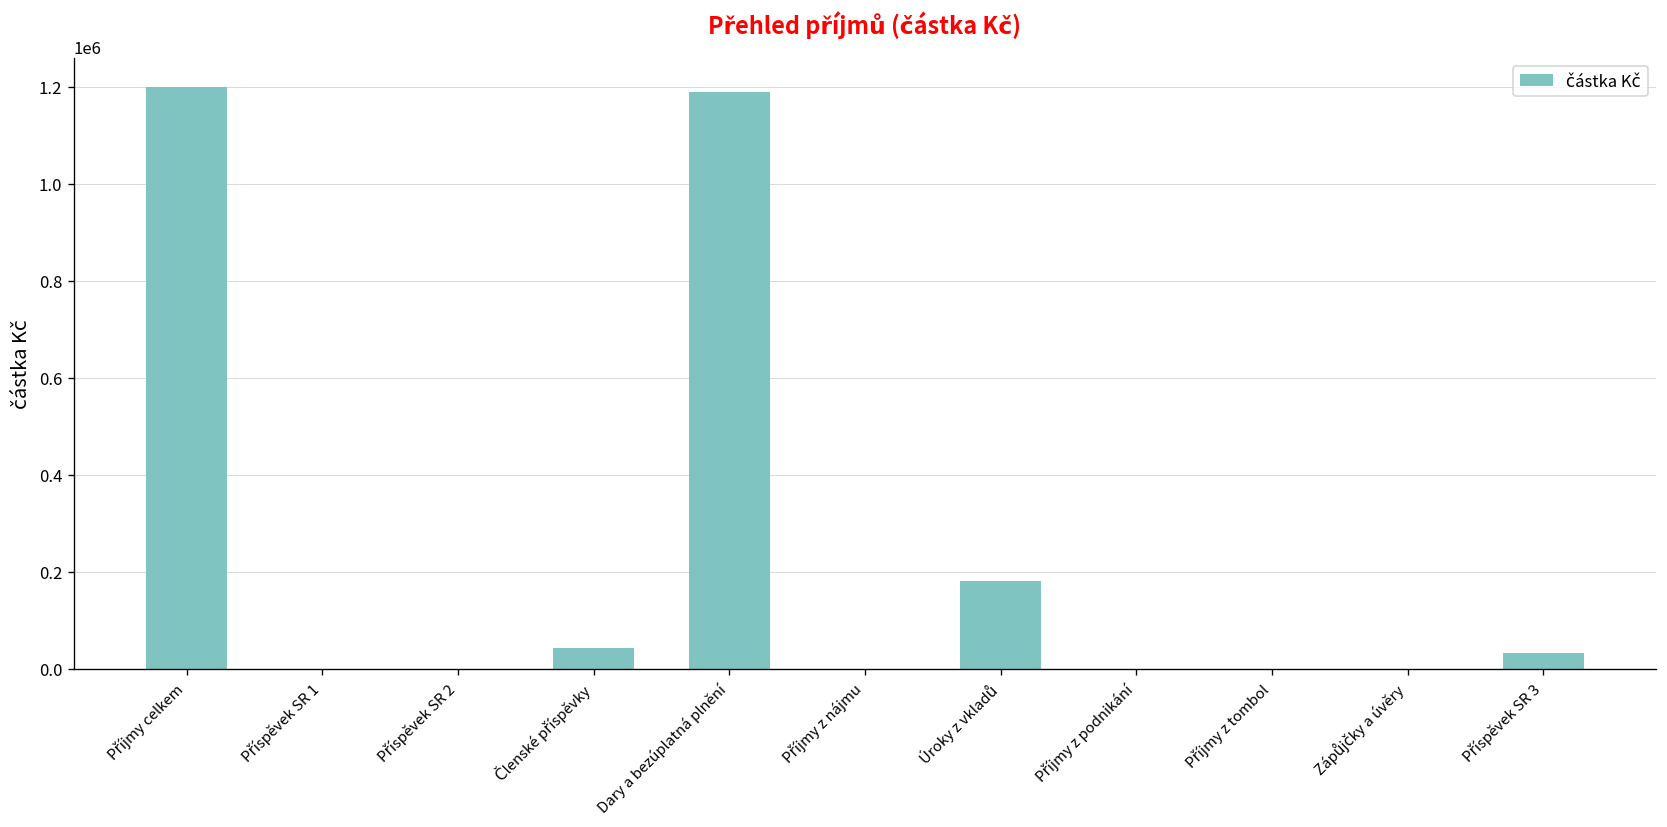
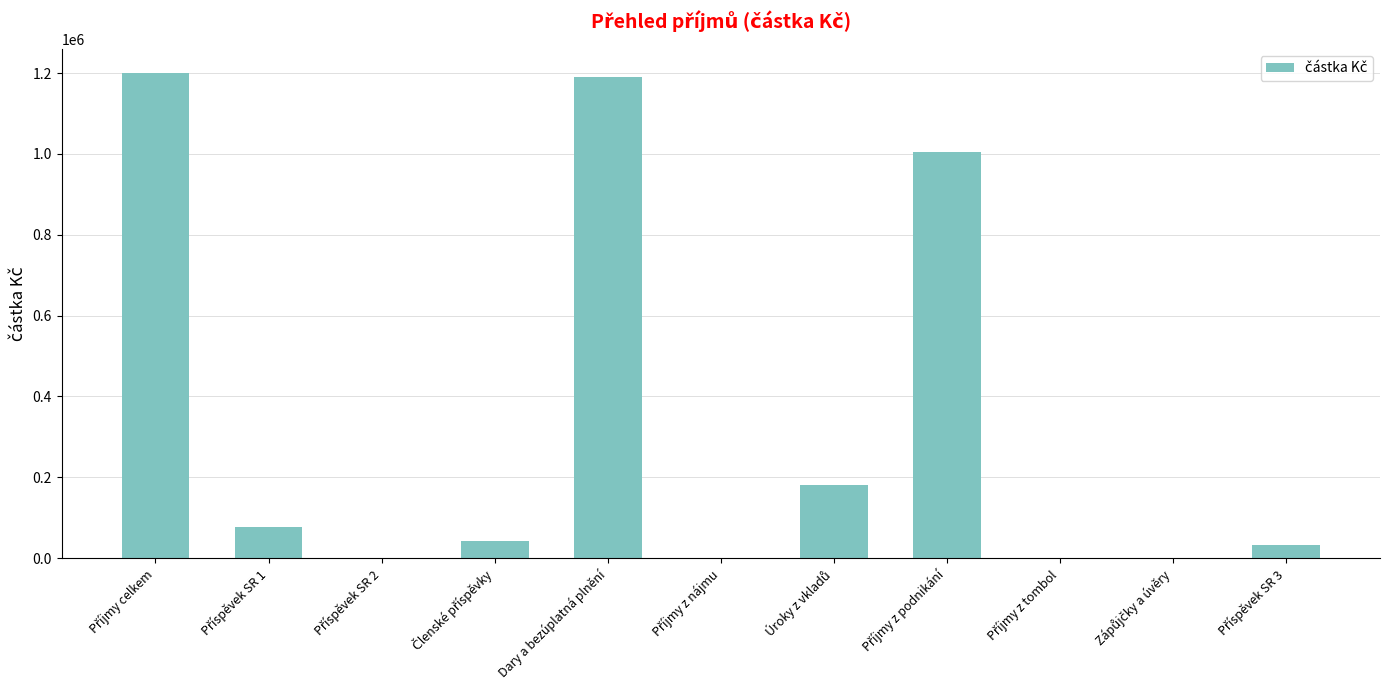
  {
    "Příjmy celkem": 1200000,
-   "Příspěvek SR 1": 0,
+   "Příspěvek SR 1": 80000,
    "Příspěvek SR 2": 0,
    "Členské příspěvky": 40000,
    "Dary a bezúplatná plnění": 1190000,
    "Příjmy z nájmu": 0,
    "Úroky z vkladů": 180000,
-   "Příjmy z podnikání": 0,
+   "Příjmy z podnikání": 1010000,
    "Příjmy z tombol": 0,
    "Zápůjčky a úvěry": 0,
    "Příspěvek SR 3": 30000
  }
